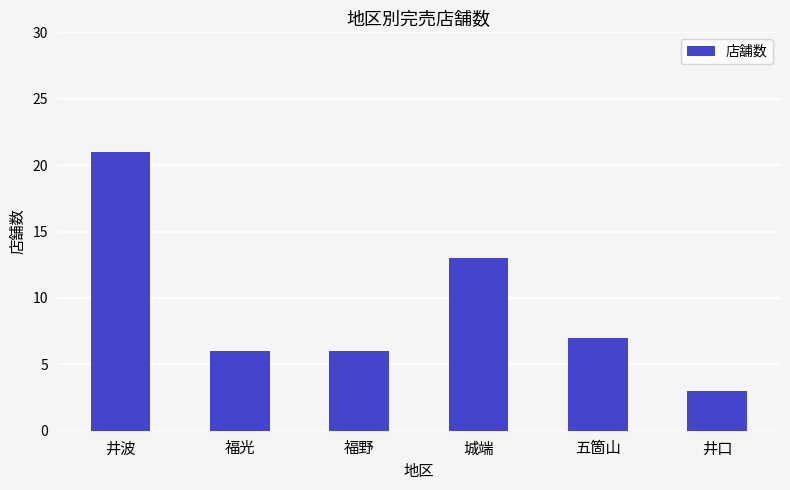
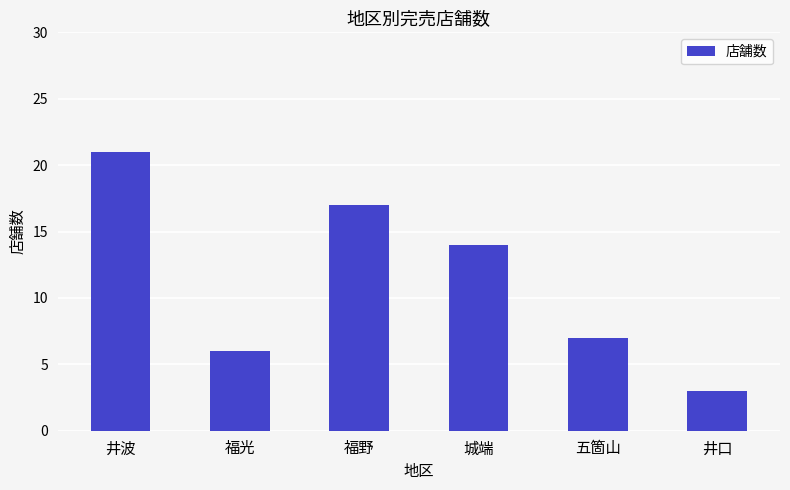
  {
    "井波": 21,
    "福光": 6,
-   "福野": 6,
-   "城端": 13,
+   "福野": 17,
+   "城端": 14,
    "五箇山": 7,
    "井口": 3
  }
